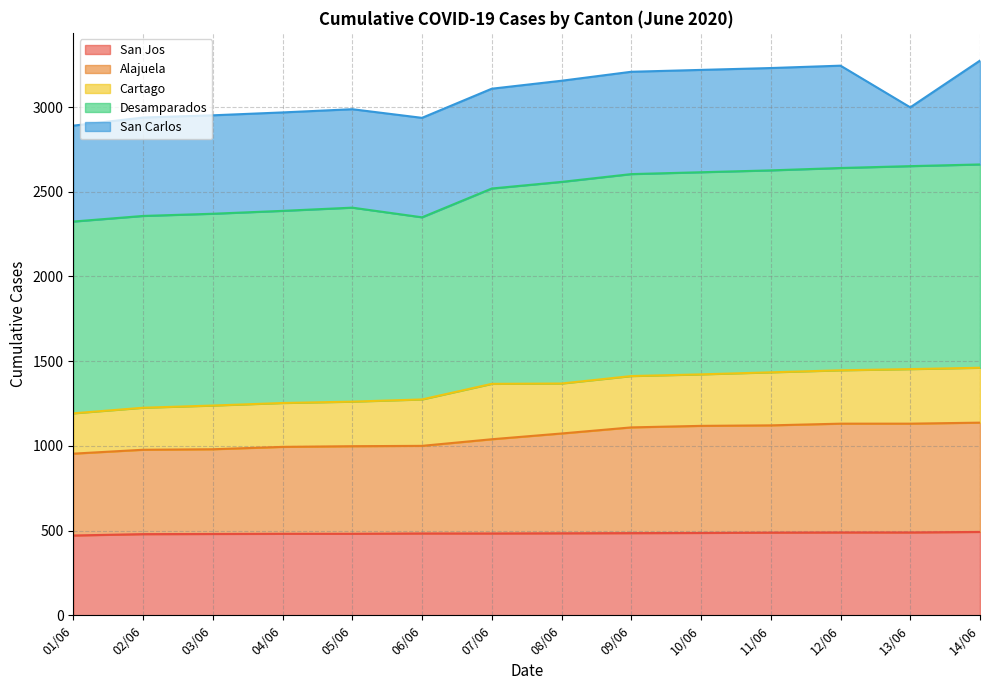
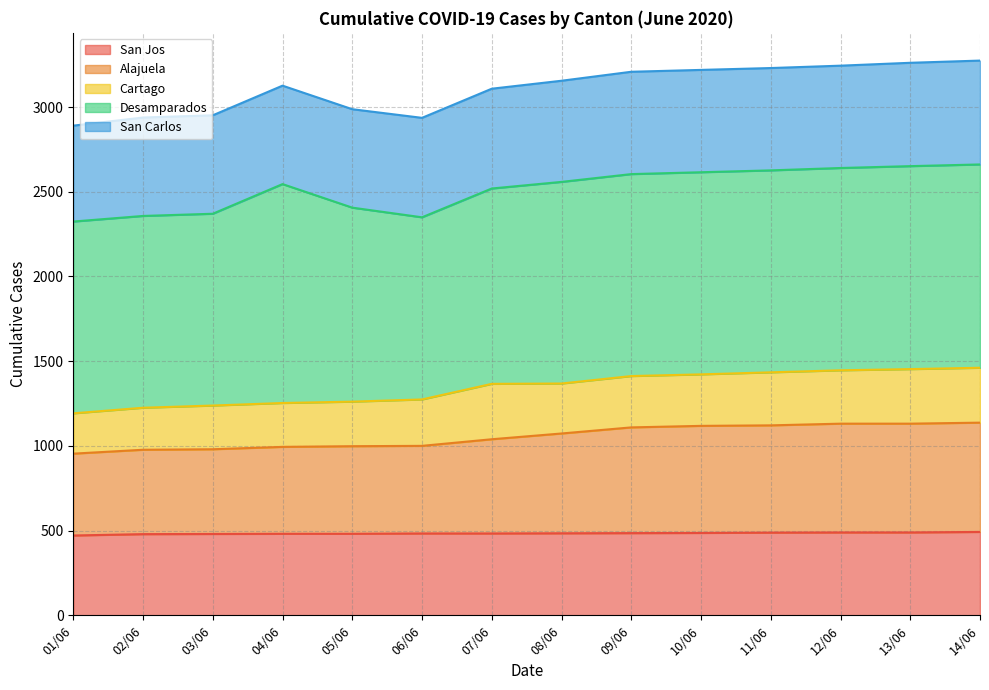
  {
    "Cartago": {
      "01/06": 240,
      "02/06": 250,
      "03/06": 260,
      "04/06": 260,
      "05/06": 260,
      "06/06": 270,
      "07/06": 330,
      "08/06": 300,
      "09/06": 300,
      "10/06": 300,
      "11/06": 310,
      "12/06": 320,
      "13/06": 320,
      "14/06": 320
    },
    "Desamparados": {
      "01/06": 1130,
      "02/06": 1130,
      "03/06": 1130,
-     "04/06": 1130,
+     "04/06": 1290,
      "05/06": 1150,
      "06/06": 1080,
      "07/06": 1150,
      "08/06": 1190,
      "09/06": 1190,
      "10/06": 1190,
      "11/06": 1190,
      "12/06": 1190,
      "13/06": 1200,
      "14/06": 1200
    },
    "San Carlos": {
      "01/06": 570,
      "03/06": 580,
      "04/06": 580,
      "05/06": 580,
      "06/06": 590,
      "07/06": 590,
      "08/06": 600,
      "09/06": 600,
      "10/06": 600,
      "11/06": 600,
      "12/06": 600,
-     "13/06": 350,
+     "13/06": 610,
      "14/06": 610
    }
  }
